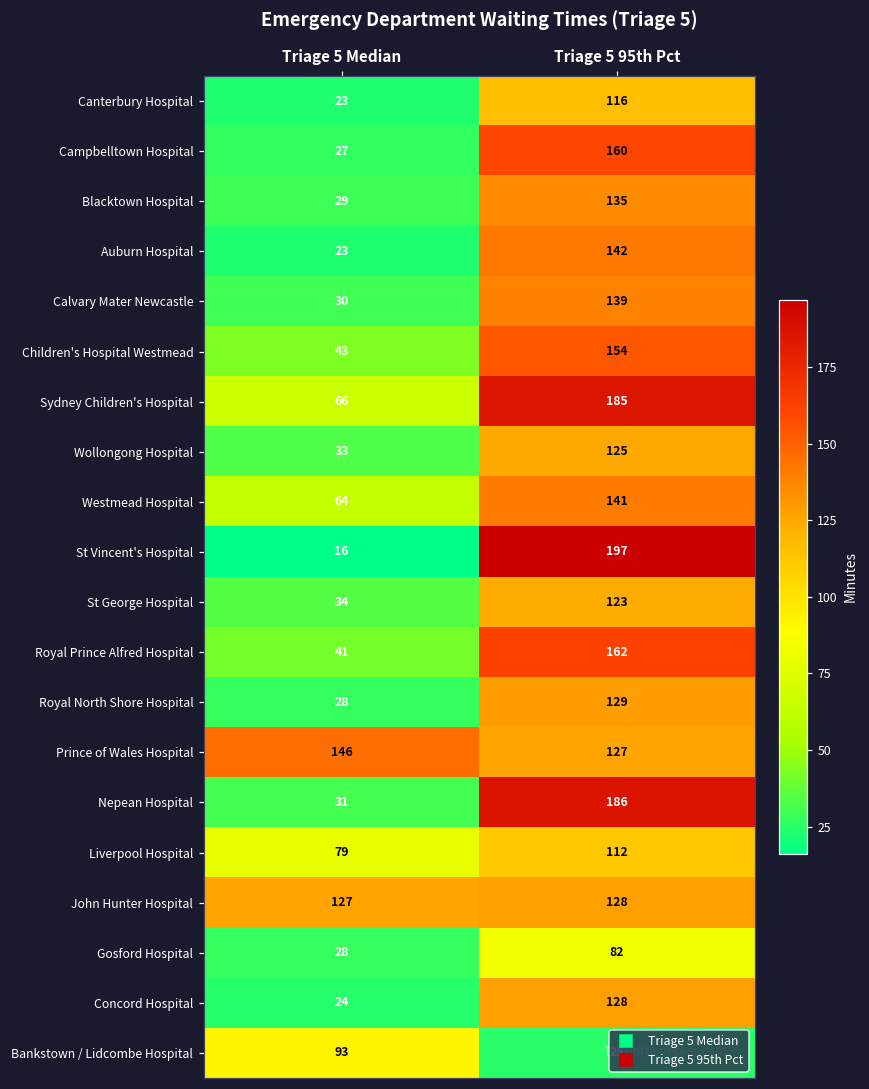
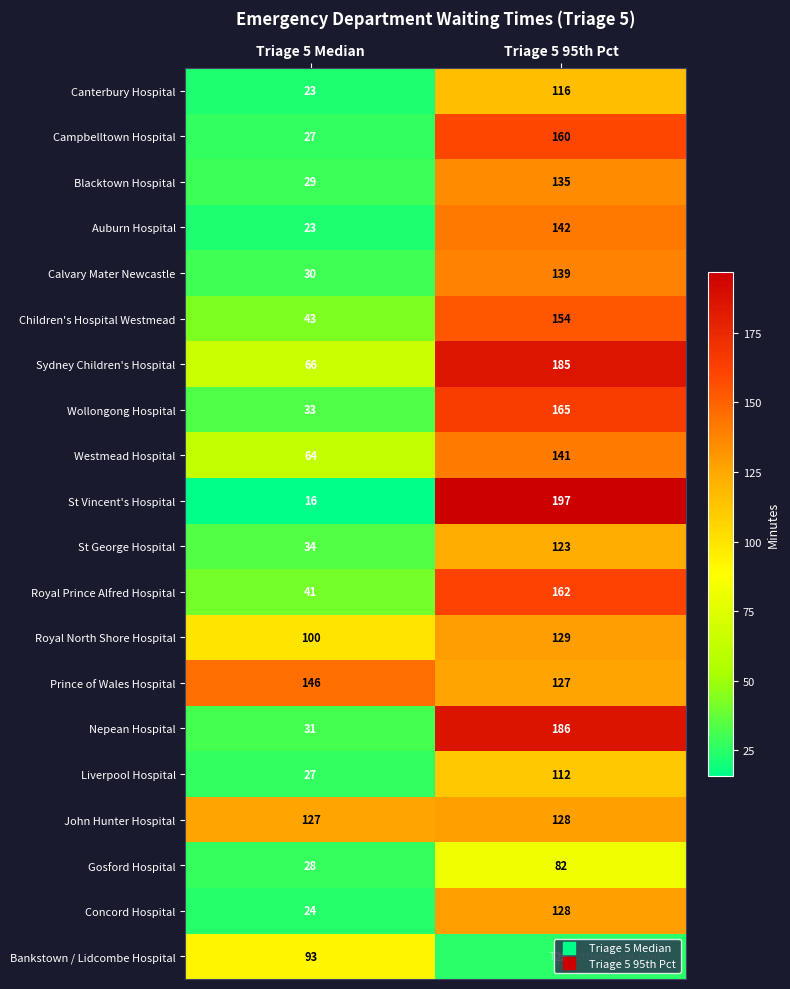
  {
    "Canterbury Hospital": {
      "Triage 5 Median": 23,
      "Triage 5 95th Pct": 116
    },
    "Campbelltown Hospital": {
      "Triage 5 Median": 27,
      "Triage 5 95th Pct": 160
    },
    "Blacktown Hospital": {
      "Triage 5 Median": 29,
      "Triage 5 95th Pct": 135
    },
    "Auburn Hospital": {
      "Triage 5 Median": 23,
      "Triage 5 95th Pct": 142
    },
    "Calvary Mater Newcastle": {
      "Triage 5 Median": 30,
      "Triage 5 95th Pct": 139
    },
    "Children's Hospital Westmead": {
      "Triage 5 Median": 43,
      "Triage 5 95th Pct": 154
    },
    "Sydney Children's Hospital": {
      "Triage 5 Median": 66,
      "Triage 5 95th Pct": 185
    },
    "Wollongong Hospital": {
      "Triage 5 Median": 33,
-     "Triage 5 95th Pct": 125
+     "Triage 5 95th Pct": 165
    },
    "Westmead Hospital": {
      "Triage 5 Median": 64,
      "Triage 5 95th Pct": 141
    },
    "St Vincent's Hospital": {
      "Triage 5 Median": 16,
      "Triage 5 95th Pct": 197
    },
    "St George Hospital": {
      "Triage 5 Median": 34,
      "Triage 5 95th Pct": 123
    },
    "Royal Prince Alfred Hospital": {
      "Triage 5 Median": 41,
      "Triage 5 95th Pct": 162
    },
    "Royal North Shore Hospital": {
-     "Triage 5 Median": 28,
+     "Triage 5 Median": 100,
      "Triage 5 95th Pct": 129
    },
    "Prince of Wales Hospital": {
      "Triage 5 Median": 146,
      "Triage 5 95th Pct": 127
    },
    "Nepean Hospital": {
      "Triage 5 Median": 31,
      "Triage 5 95th Pct": 186
    },
    "Liverpool Hospital": {
-     "Triage 5 Median": 79,
+     "Triage 5 Median": 27,
      "Triage 5 95th Pct": 112
    },
    "John Hunter Hospital": {
      "Triage 5 Median": 127,
      "Triage 5 95th Pct": 128
    },
    "Gosford Hospital": {
      "Triage 5 Median": 28,
      "Triage 5 95th Pct": 82
    },
    "Concord Hospital": {
      "Triage 5 Median": 24,
      "Triage 5 95th Pct": 128
    },
    "Bankstown / Lidcombe Hospital": {
      "Triage 5 Median": 93
    }
  }
